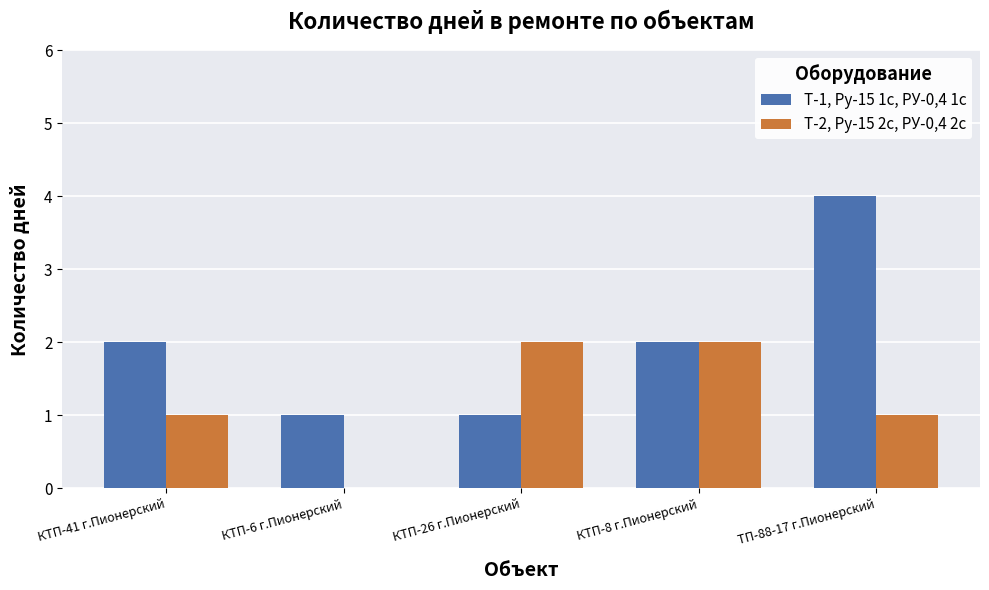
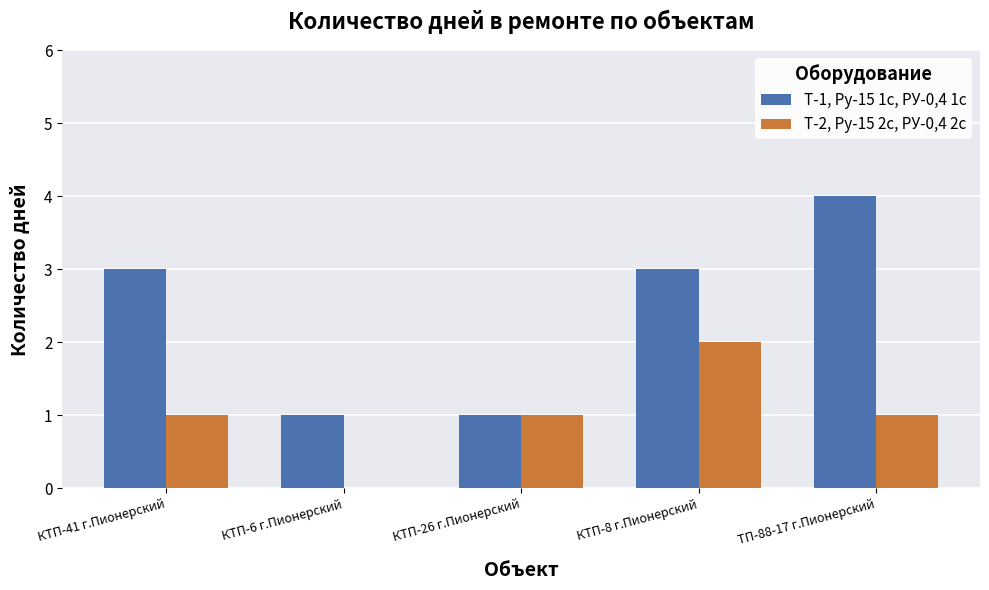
  {
    "Т-1, Ру-15 1с, РУ-0,4 1с": {
-     "КТП-41 г.Пионерский": 2,
+     "КТП-41 г.Пионерский": 3,
      "КТП-6 г.Пионерский": 1,
      "КТП-26 г.Пионерский": 1,
-     "КТП-8 г.Пионерский": 2,
+     "КТП-8 г.Пионерский": 3,
      "ТП-88-17 г.Пионерский": 4
    },
    "Т-2, Ру-15 2с, РУ-0,4 2с": {
      "КТП-41 г.Пионерский": 1,
      "КТП-6 г.Пионерский": 0,
-     "КТП-26 г.Пионерский": 2,
+     "КТП-26 г.Пионерский": 1,
      "КТП-8 г.Пионерский": 2,
      "ТП-88-17 г.Пионерский": 1
    }
  }
